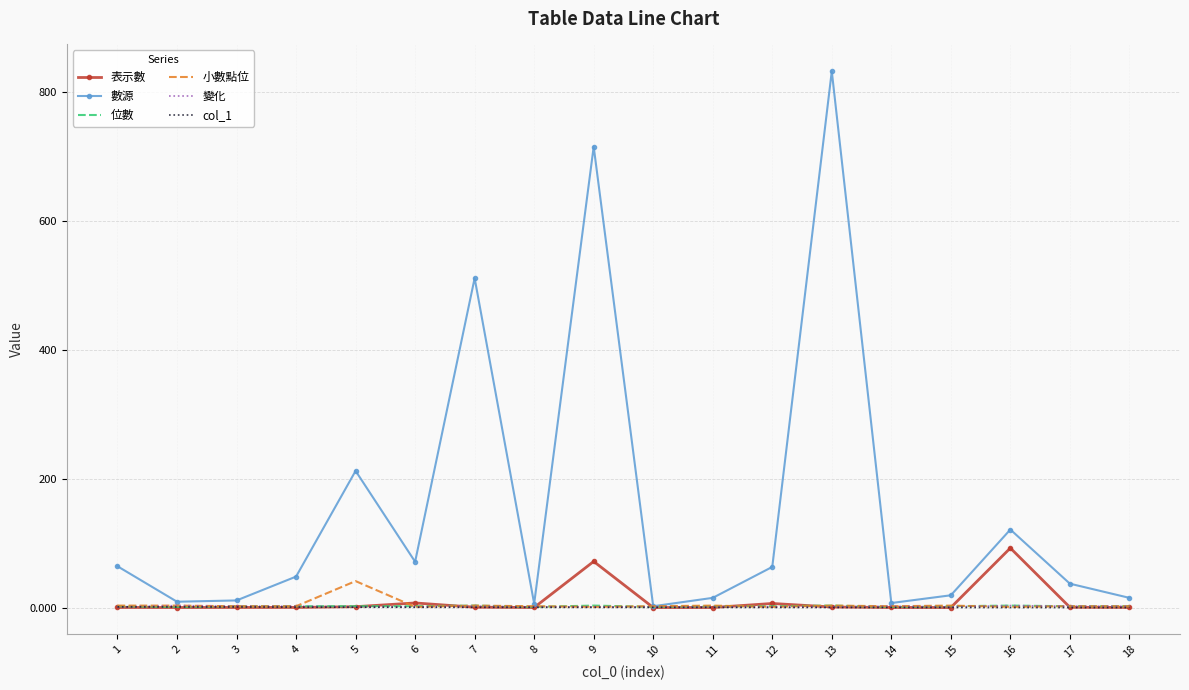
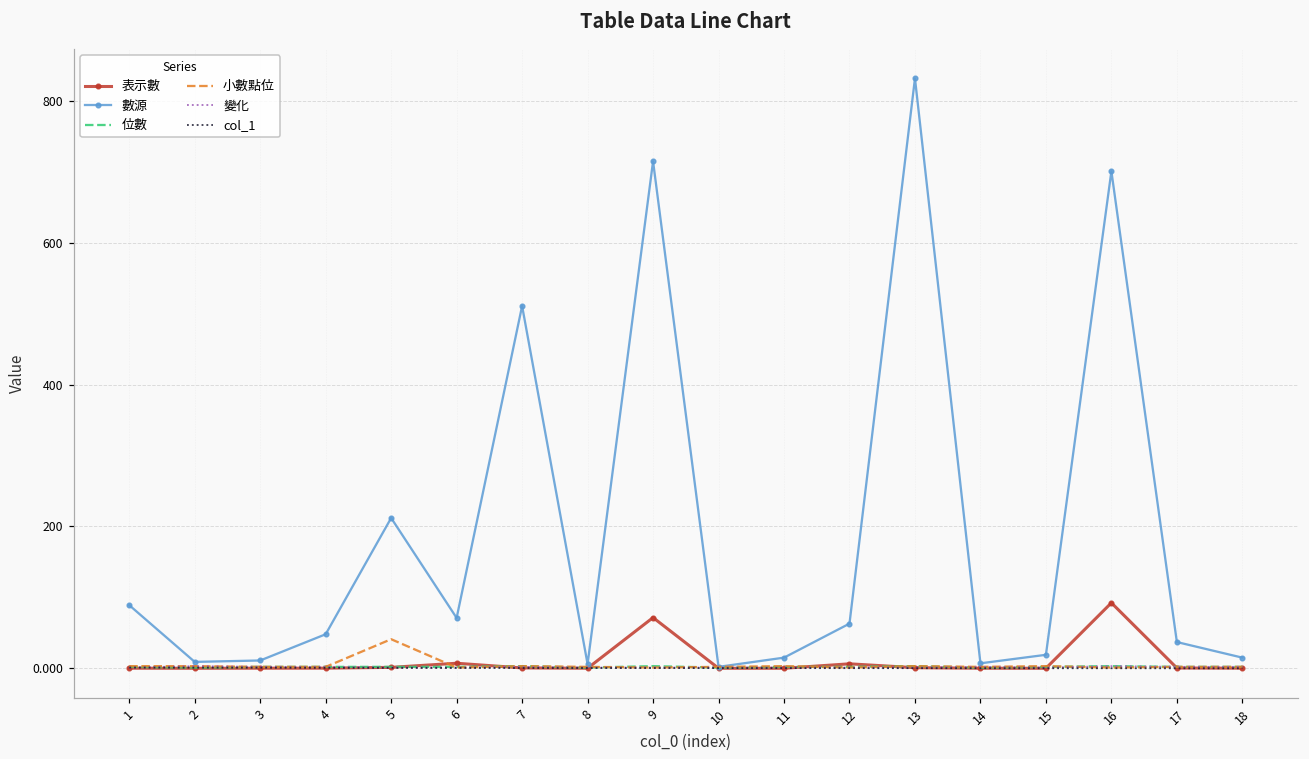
  {
    "表示數": {
      "6": 10,
      "9": 70,
      "12": 10,
      "16": 90
    },
    "數源": {
-     "1": 60,
+     "1": 90,
      "2": 10,
      "3": 10,
      "4": 50,
      "5": 210,
      "6": 70,
      "7": 510,
      "9": 720,
      "11": 20,
      "12": 60,
      "13": 830,
      "14": 10,
      "15": 20,
-     "16": 120,
+     "16": 700,
      "17": 40,
      "18": 20
    },
    "小數點位": {
      "5": 40
    }
  }
